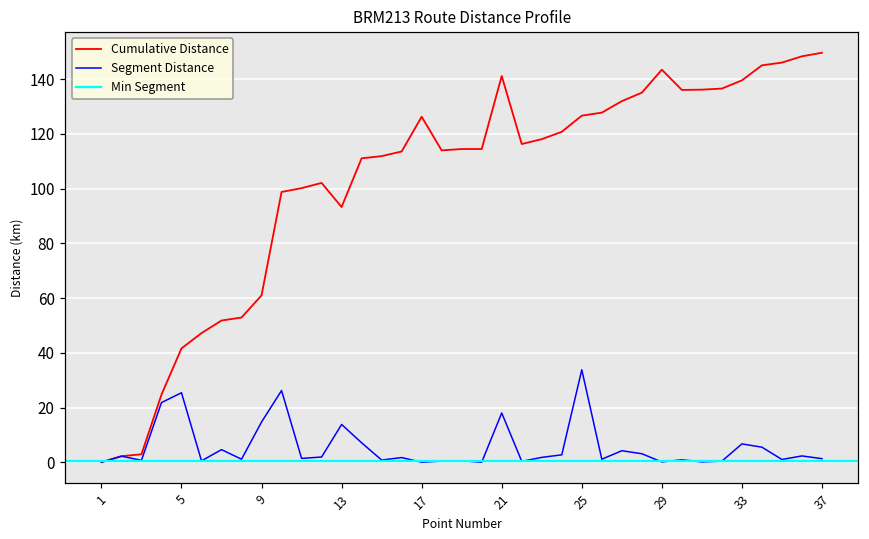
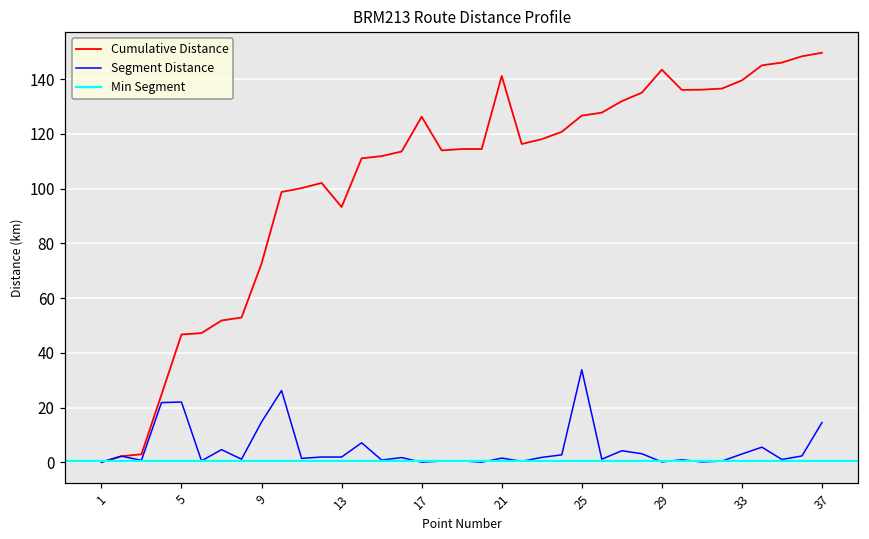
  {
    "Cumulative Distance": {
-     "5": 42,
-     "9": 61,
+     "5": 47,
+     "9": 73,
      "13": 93,
      "17": 126,
      "21": 141,
      "25": 127,
      "29": 144,
      "33": 140,
      "37": 150
    },
    "Segment Distance": {
-     "5": 25,
+     "5": 22,
      "9": 15,
-     "13": 14,
+     "13": 2,
      "17": 0,
-     "21": 18,
+     "21": 2,
      "25": 34,
      "29": 0,
-     "33": 7,
-     "37": 1
+     "33": 3,
+     "37": 15
    }
  }
